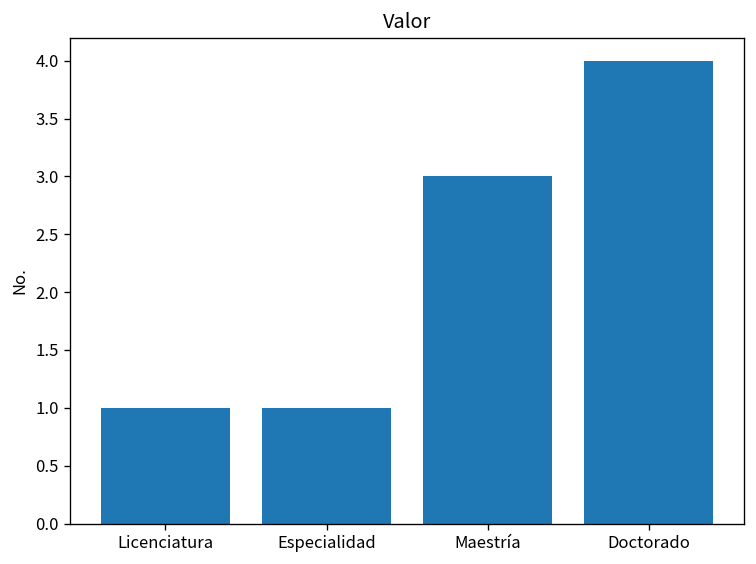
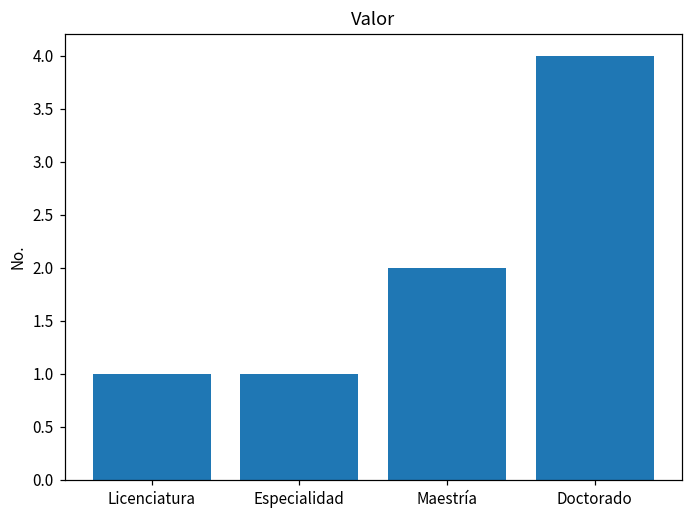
  {
    "Licenciatura": 1,
    "Especialidad": 1,
-   "Maestría": 3,
+   "Maestría": 2,
    "Doctorado": 4
  }
